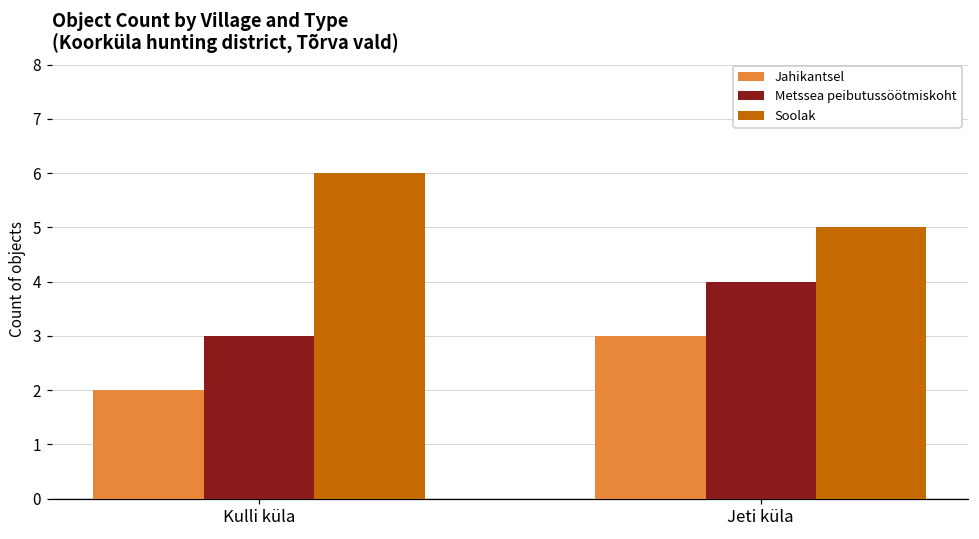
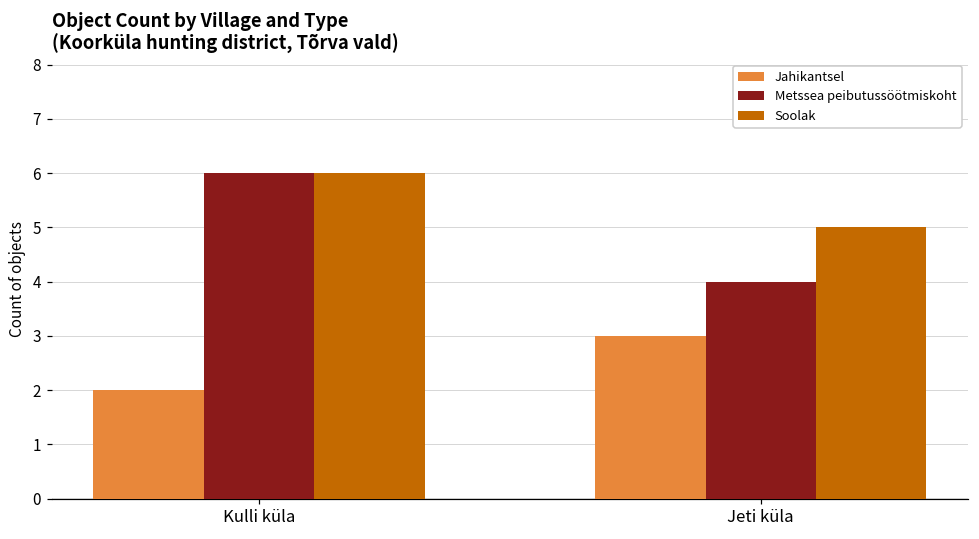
  {
    "Jahikantsel": {
      "Kulli küla": 2,
      "Jeti küla": 3
    },
    "Metssea peibutussöötmiskoht": {
-     "Kulli küla": 3,
+     "Kulli küla": 6,
      "Jeti küla": 4
    },
    "Soolak": {
      "Kulli küla": 6,
      "Jeti küla": 5
    }
  }
